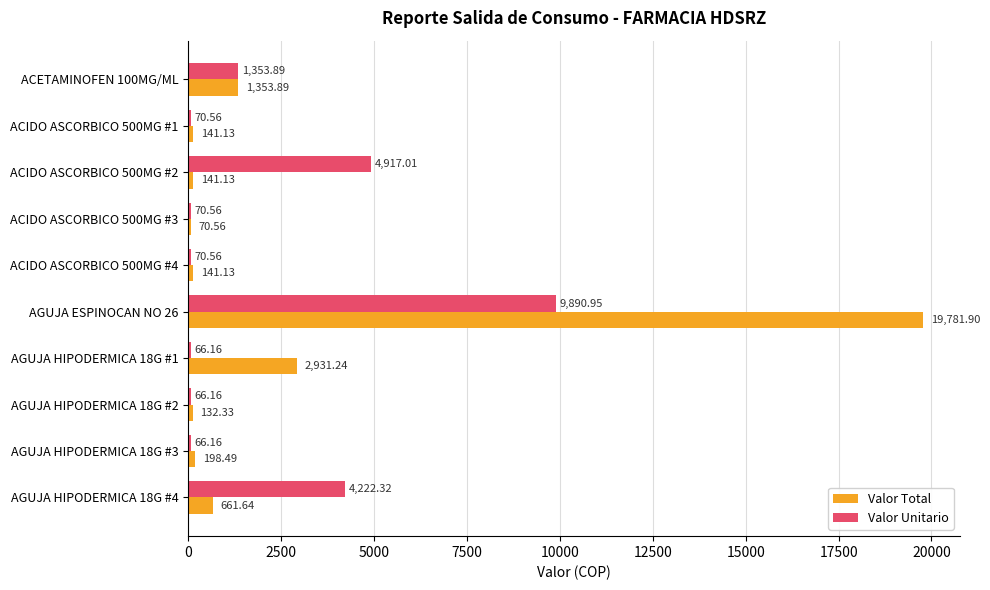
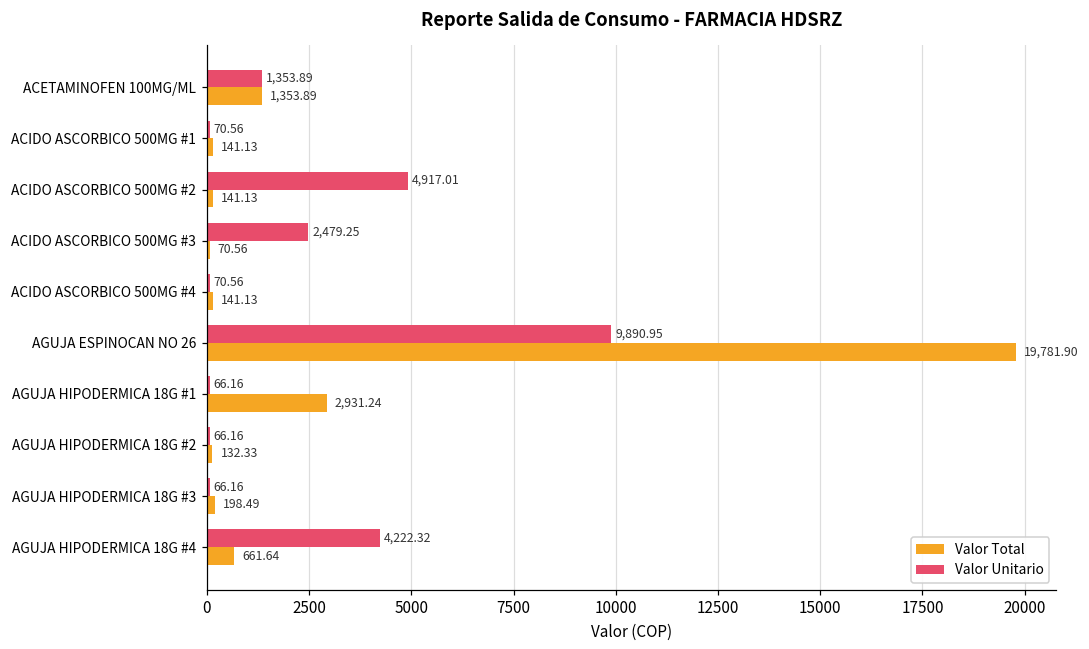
  {
    "Valor Total": {
      "ACETAMINOFEN 100MG/ML": "1,353.89",
      "ACIDO ASCORBICO 500MG #1": "141.13",
      "ACIDO ASCORBICO 500MG #2": "141.13",
      "ACIDO ASCORBICO 500MG #3": "70.56",
      "ACIDO ASCORBICO 500MG #4": "141.13",
      "AGUJA ESPINOCAN NO 26": "19,781.90",
      "AGUJA HIPODERMICA 18G #1": "2,931.24",
      "AGUJA HIPODERMICA 18G #2": "132.33",
      "AGUJA HIPODERMICA 18G #3": "198.49",
      "AGUJA HIPODERMICA 18G #4": "661.64"
    },
    "Valor Unitario": {
      "ACETAMINOFEN 100MG/ML": "1,353.89",
      "ACIDO ASCORBICO 500MG #1": "70.56",
      "ACIDO ASCORBICO 500MG #2": "4,917.01",
-     "ACIDO ASCORBICO 500MG #3": "70.56",
+     "ACIDO ASCORBICO 500MG #3": "2,479.25",
      "ACIDO ASCORBICO 500MG #4": "70.56",
      "AGUJA ESPINOCAN NO 26": "9,890.95",
      "AGUJA HIPODERMICA 18G #1": "66.16",
      "AGUJA HIPODERMICA 18G #2": "66.16",
      "AGUJA HIPODERMICA 18G #3": "66.16",
      "AGUJA HIPODERMICA 18G #4": "4,222.32"
    }
  }
